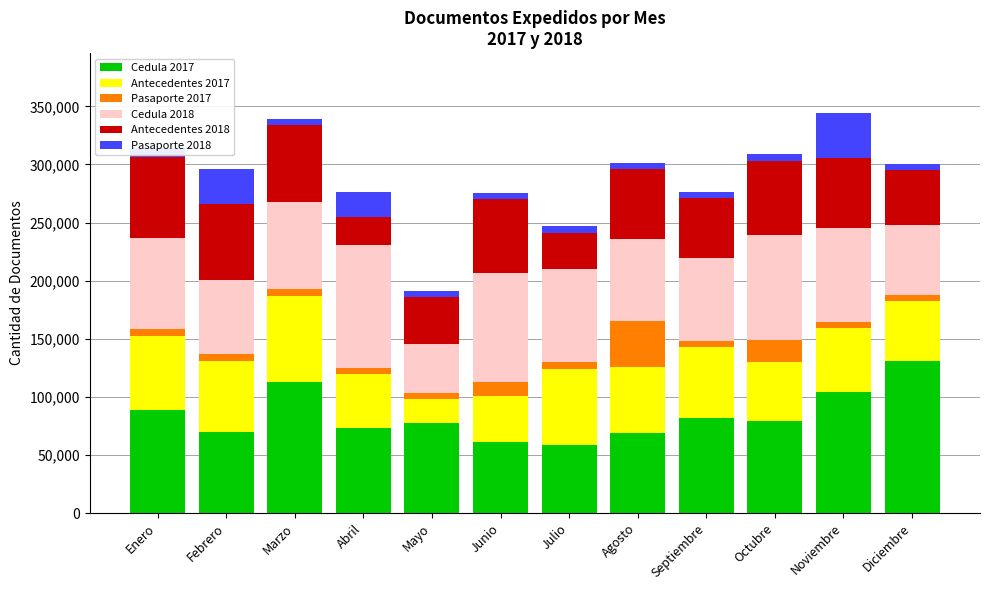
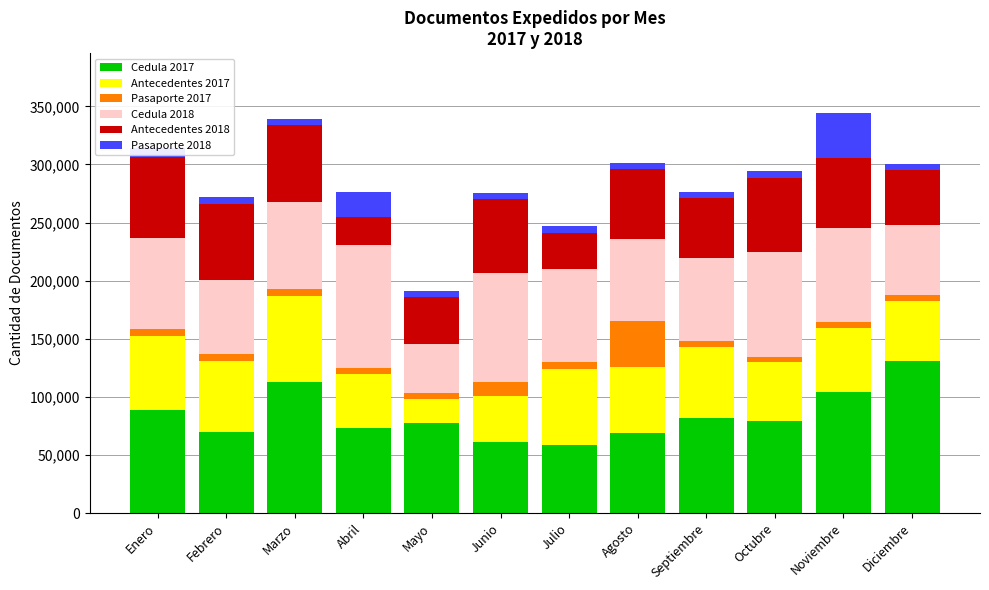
  {
    "Cedula 2017": {
      "Enero": "88,000",
      "Febrero": "70,000",
      "Marzo": "112,000",
      "Abril": "73,000",
      "Mayo": "78,000",
      "Junio": "61,000",
      "Julio": "59,000",
      "Agosto": "69,000",
      "Septiembre": "82,000",
      "Octubre": "79,000",
      "Noviembre": "104,000",
      "Diciembre": "131,000"
    },
    "Antecedentes 2017": {
      "Enero": "64,000",
      "Febrero": "61,000",
      "Marzo": "75,000",
      "Abril": "47,000",
      "Mayo": "21,000",
      "Junio": "39,000",
      "Julio": "66,000",
      "Agosto": "56,000",
      "Septiembre": "61,000",
      "Octubre": "51,000",
      "Noviembre": "55,000",
      "Diciembre": "52,000"
    },
    "Pasaporte 2017": {
      "Enero": "7,000",
      "Febrero": "6,000",
      "Marzo": "6,000",
      "Abril": "5,000",
      "Mayo": "5,000",
      "Junio": "12,000",
      "Julio": "6,000",
      "Agosto": "40,000",
      "Septiembre": "5,000",
-     "Octubre": "19,000",
+     "Octubre": "5,000",
      "Noviembre": "5,000",
      "Diciembre": "5,000"
    },
    "Cedula 2018": {
      "Enero": "78,000",
      "Febrero": "64,000",
      "Marzo": "74,000",
      "Abril": "106,000",
      "Mayo": "42,000",
      "Junio": "94,000",
      "Julio": "81,000",
      "Agosto": "70,000",
      "Septiembre": "72,000",
      "Octubre": "90,000",
      "Noviembre": "81,000",
      "Diciembre": "60,000"
    },
    "Antecedentes 2018": {
      "Enero": "70,000",
      "Febrero": "65,000",
      "Marzo": "66,000",
      "Abril": "24,000",
      "Mayo": "41,000",
      "Junio": "64,000",
      "Julio": "31,000",
      "Agosto": "60,000",
      "Septiembre": "51,000",
      "Octubre": "63,000",
      "Noviembre": "60,000",
      "Diciembre": "48,000"
    },
    "Pasaporte 2018": {
-     "Febrero": "30,000",
+     "Febrero": "6,000",
      "Marzo": "6,000",
      "Abril": "22,000",
      "Mayo": "5,000",
      "Junio": "5,000",
      "Julio": "6,000",
      "Agosto": "6,000",
      "Septiembre": "5,000",
      "Octubre": "6,000",
      "Noviembre": "39,000",
      "Diciembre": "5,000"
    }
  }
